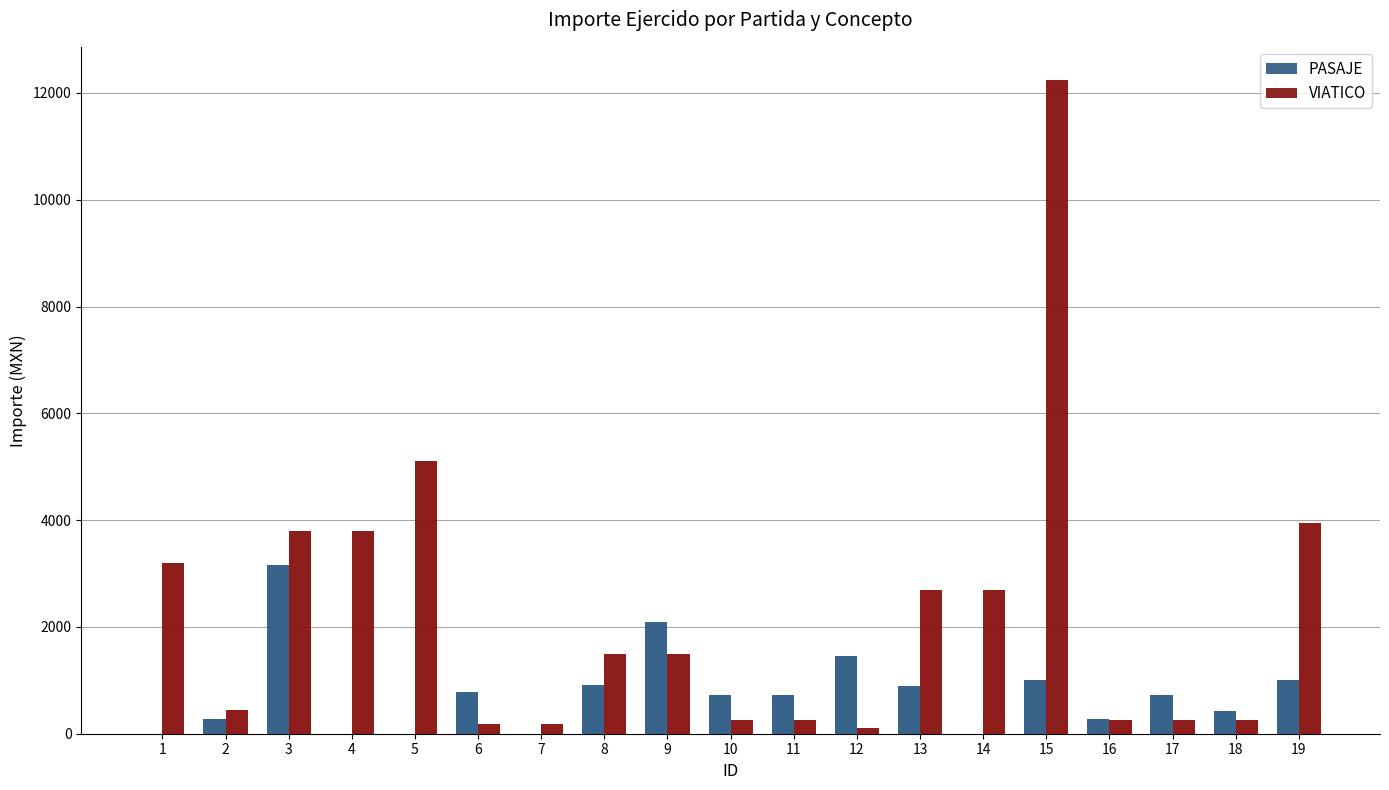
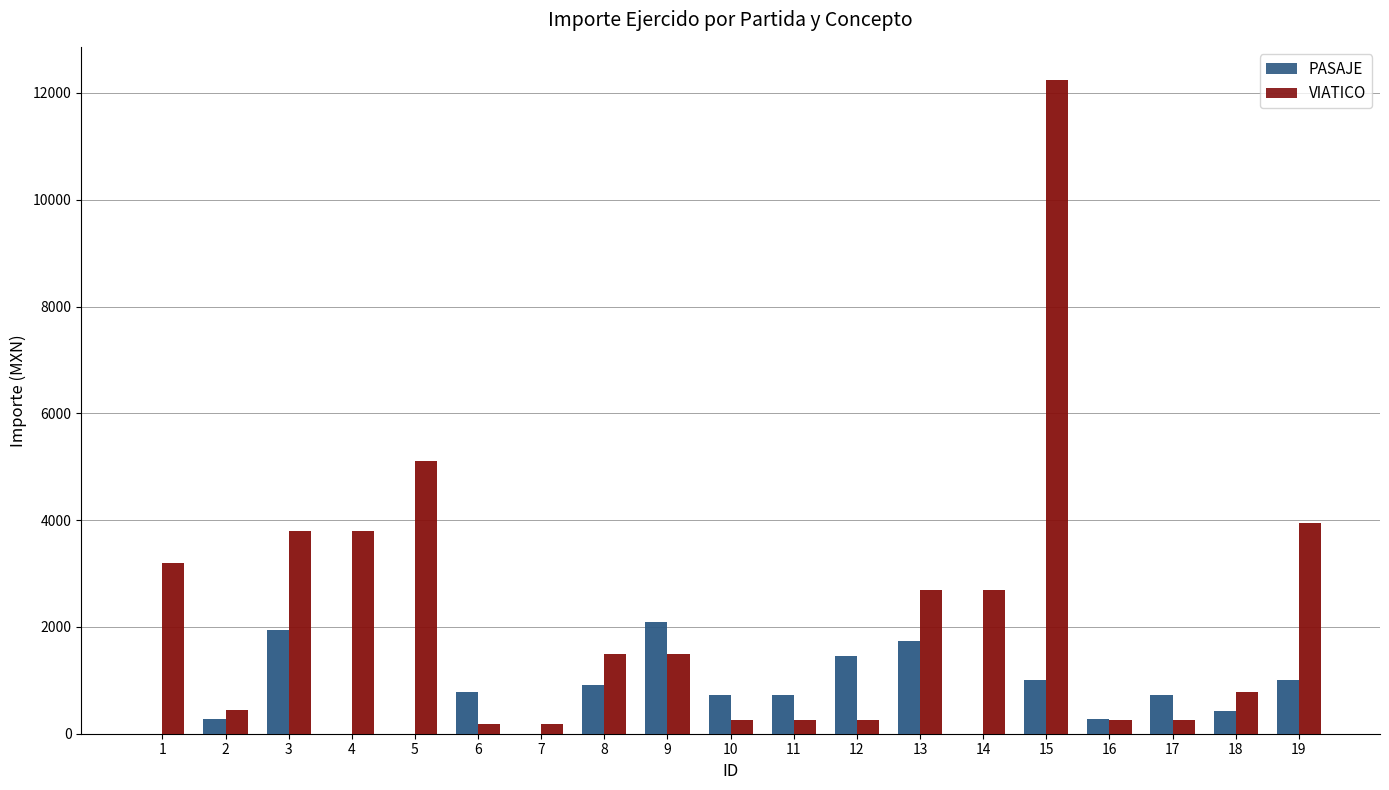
  {
    "PASAJE": {
      "1": 0,
      "2": 300,
-     "3": 3200,
+     "3": 1900,
      "4": 0,
      "5": 0,
      "6": 800,
      "7": 0,
      "8": 900,
      "9": 2100,
      "10": 700,
      "11": 700,
      "12": 1500,
-     "13": 900,
+     "13": 1700,
      "14": 0,
      "15": 1000,
      "16": 300,
      "17": 700,
      "18": 400,
      "19": 1000
    },
    "VIATICO": {
      "1": 3200,
      "2": 500,
      "3": 3800,
      "4": 3800,
      "5": 5100,
      "6": 200,
      "7": 200,
      "8": 1500,
      "9": 1500,
      "10": 300,
      "11": 300,
-     "12": 100,
+     "12": 300,
      "13": 2700,
      "14": 2700,
      "15": 12300,
      "16": 300,
      "17": 300,
-     "18": 300,
+     "18": 800,
      "19": 4000
    }
  }
